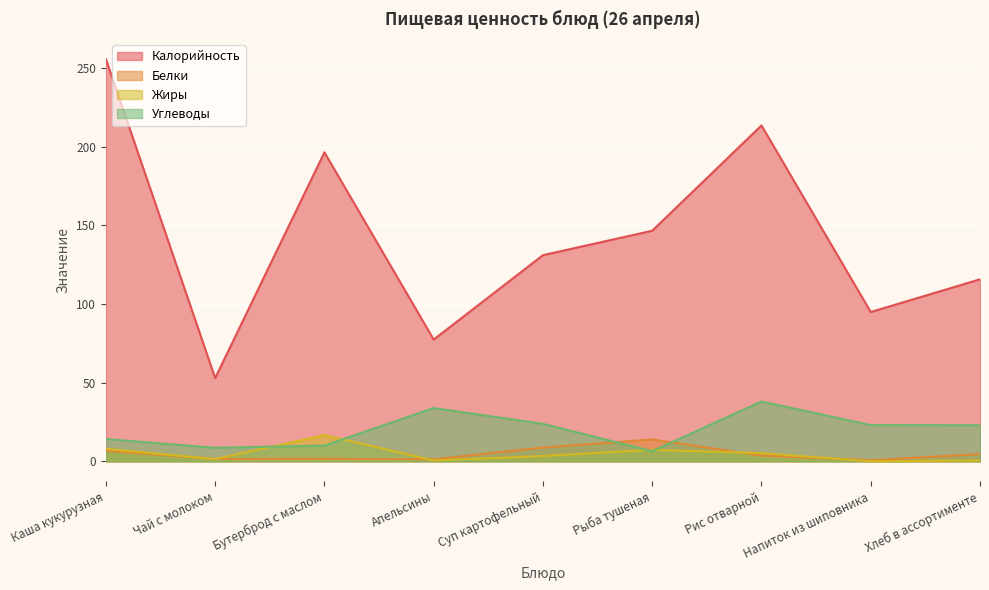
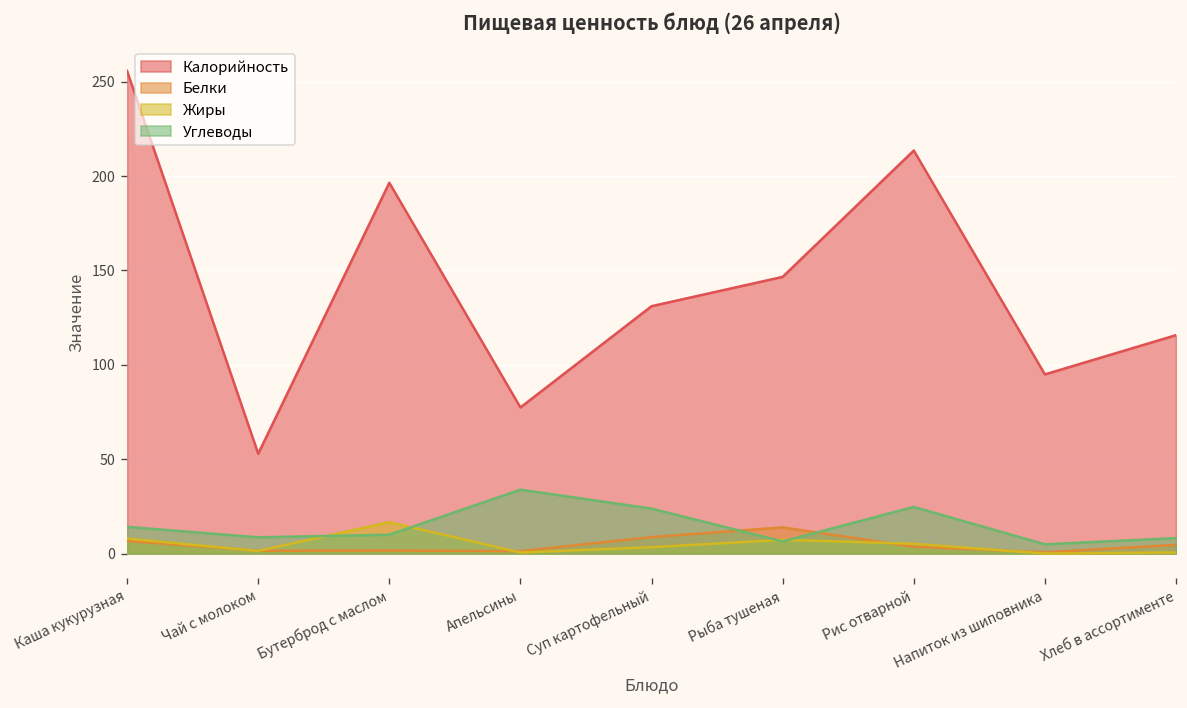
  {
    "Углеводы": {
      "Каша кукурузная": 14,
      "Чай с молоком": 9,
      "Бутерброд с маслом": 10,
      "Апельсины": 34,
      "Суп картофельный": 24,
-     "Рис отварной": 38,
-     "Напиток из шиповника": 23,
-     "Хлеб в ассортименте": 23
+     "Рис отварной": 25,
+     "Напиток из шиповника": 5,
+     "Хлеб в ассортименте": 8
    }
  }
